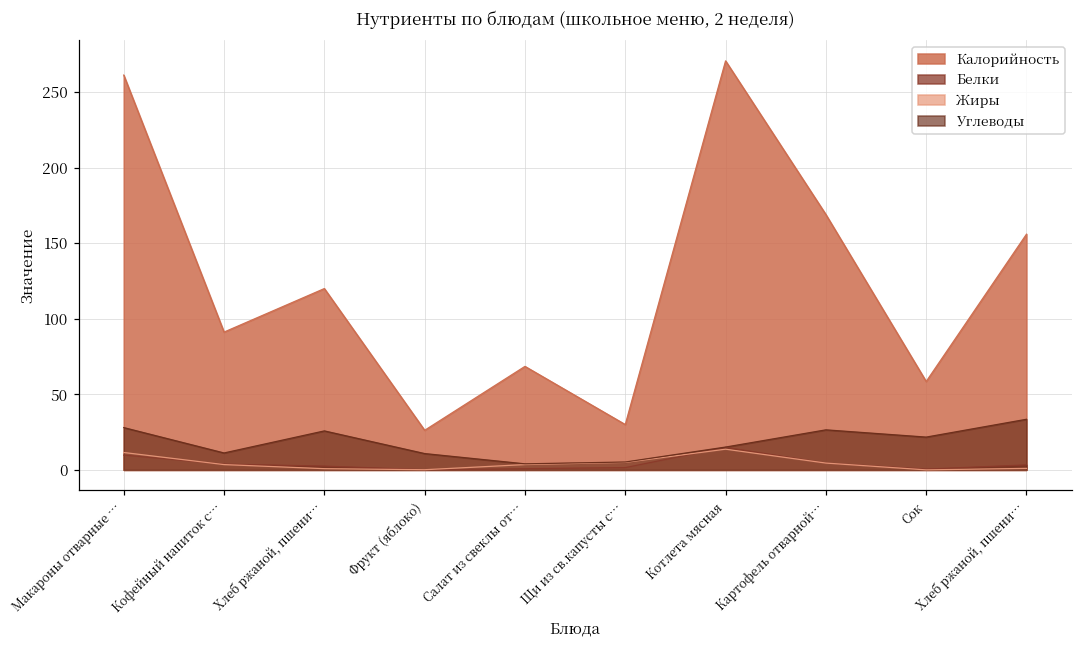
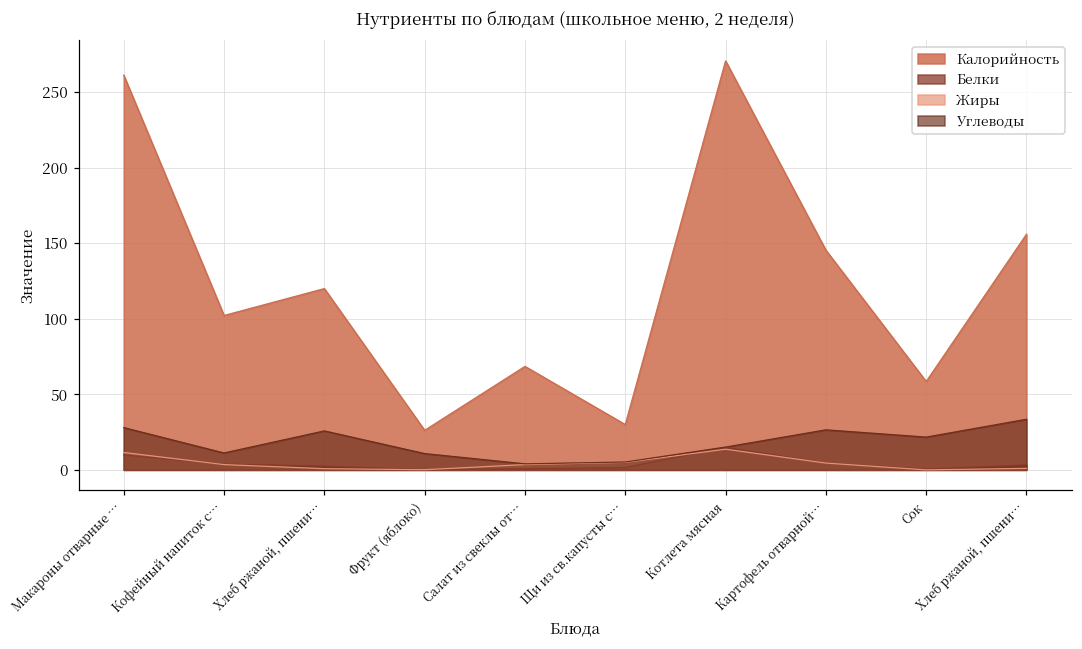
  {
    "Калорийность": {
      "Макароны отварные …": 261,
-     "Кофейный напиток с…": 91,
+     "Кофейный напиток с…": 102,
      "Фрукт (яблоко)": 26,
      "Салат из свеклы от…": 69,
      "Щи из св.капусты с…": 30,
      "Котлета мясная": 271,
-     "Картофель отварной…": 169,
+     "Картофель отварной…": 145,
      "Сок": 59
    }
  }
